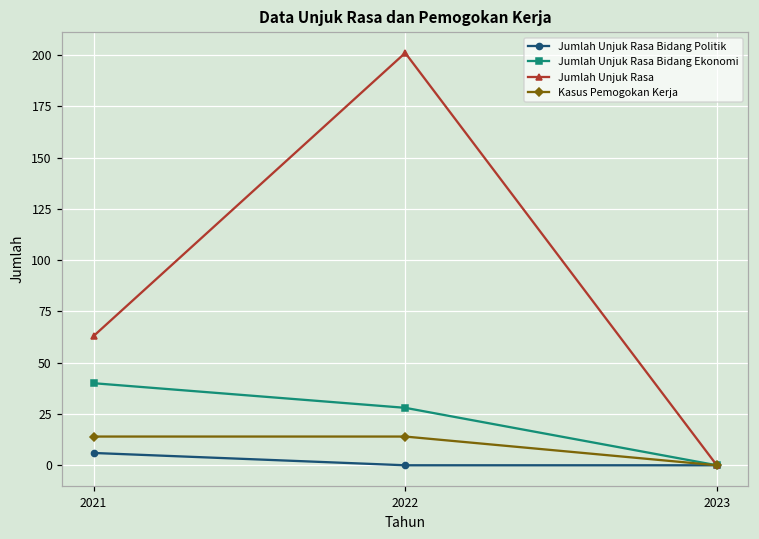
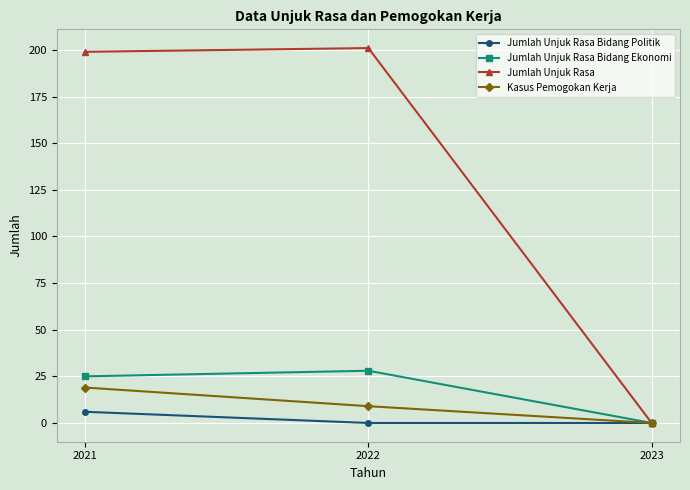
  {
    "Jumlah Unjuk Rasa Bidang Politik": {
      "2021": 6,
      "2022": 0
    },
    "Jumlah Unjuk Rasa Bidang Ekonomi": {
-     "2021": 40,
+     "2021": 25,
      "2022": 28
    },
    "Jumlah Unjuk Rasa": {
-     "2021": 63,
+     "2021": 199,
      "2022": 201
    },
    "Kasus Pemogokan Kerja": {
-     "2021": 14,
-     "2022": 14
+     "2021": 19,
+     "2022": 9
    }
  }
